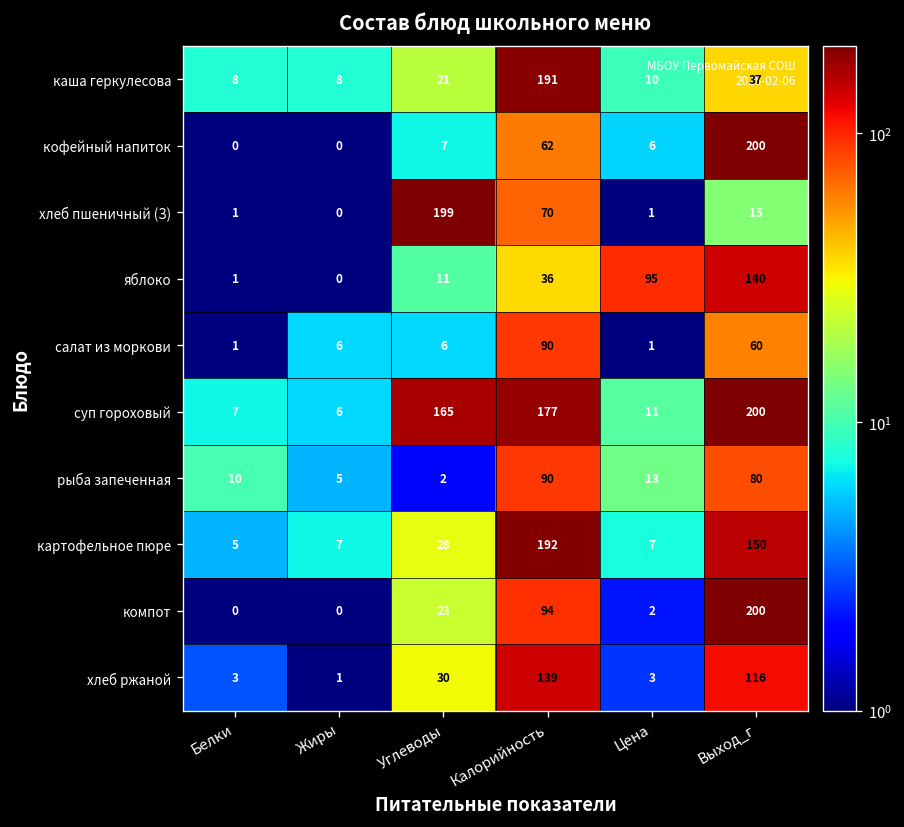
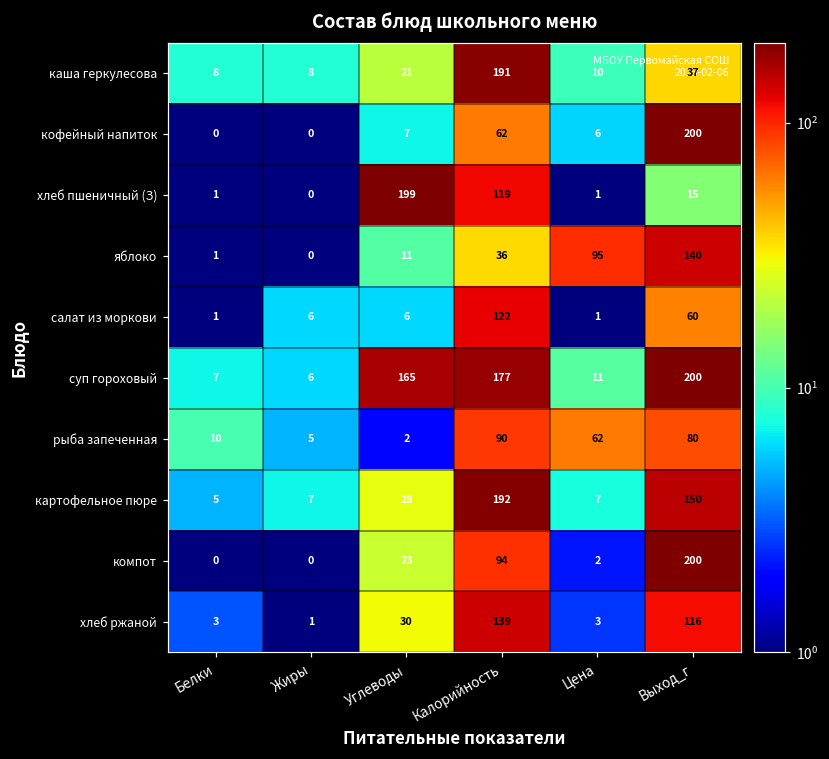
  {
    "каша геркулесова": {
      "Белки": 8,
      "Жиры": 8,
      "Углеводы": 21,
      "Калорийность": 191
    },
    "кофейный напиток": {
      "Белки": 0,
      "Жиры": 0,
      "Углеводы": 7,
      "Калорийность": 62,
      "Цена": 6,
      "Выход_г": 200
    },
    "хлеб пшеничный (З)": {
      "Белки": 1,
      "Жиры": 0,
      "Углеводы": 199,
-     "Калорийность": 70,
+     "Калорийность": 119,
      "Цена": 1,
      "Выход_г": 15
    },
    "яблоко": {
      "Белки": 1,
      "Жиры": 0,
      "Углеводы": 11,
      "Калорийность": 36,
      "Цена": 95,
      "Выход_г": 140
    },
    "салат из моркови": {
      "Белки": 1,
      "Жиры": 6,
      "Углеводы": 6,
-     "Калорийность": 90,
+     "Калорийность": 122,
      "Цена": 1,
      "Выход_г": 60
    },
    "суп гороховый": {
      "Белки": 7,
      "Жиры": 6,
      "Углеводы": 165,
      "Калорийность": 177,
      "Цена": 11,
      "Выход_г": 200
    },
    "рыба запеченная": {
      "Белки": 10,
      "Жиры": 5,
      "Углеводы": 2,
      "Калорийность": 90,
-     "Цена": 13,
+     "Цена": 62,
      "Выход_г": 80
    },
    "картофельное пюре": {
      "Белки": 5,
      "Жиры": 7,
      "Углеводы": 28,
      "Калорийность": 192,
      "Цена": 7,
      "Выход_г": 150
    },
    "компот": {
      "Белки": 0,
      "Жиры": 0,
      "Углеводы": 23,
      "Калорийность": 94,
      "Цена": 2,
      "Выход_г": 200
    },
    "хлеб ржаной": {
      "Белки": 3,
      "Жиры": 1,
      "Углеводы": 30,
      "Калорийность": 139,
      "Цена": 3,
      "Выход_г": 116
    }
  }
